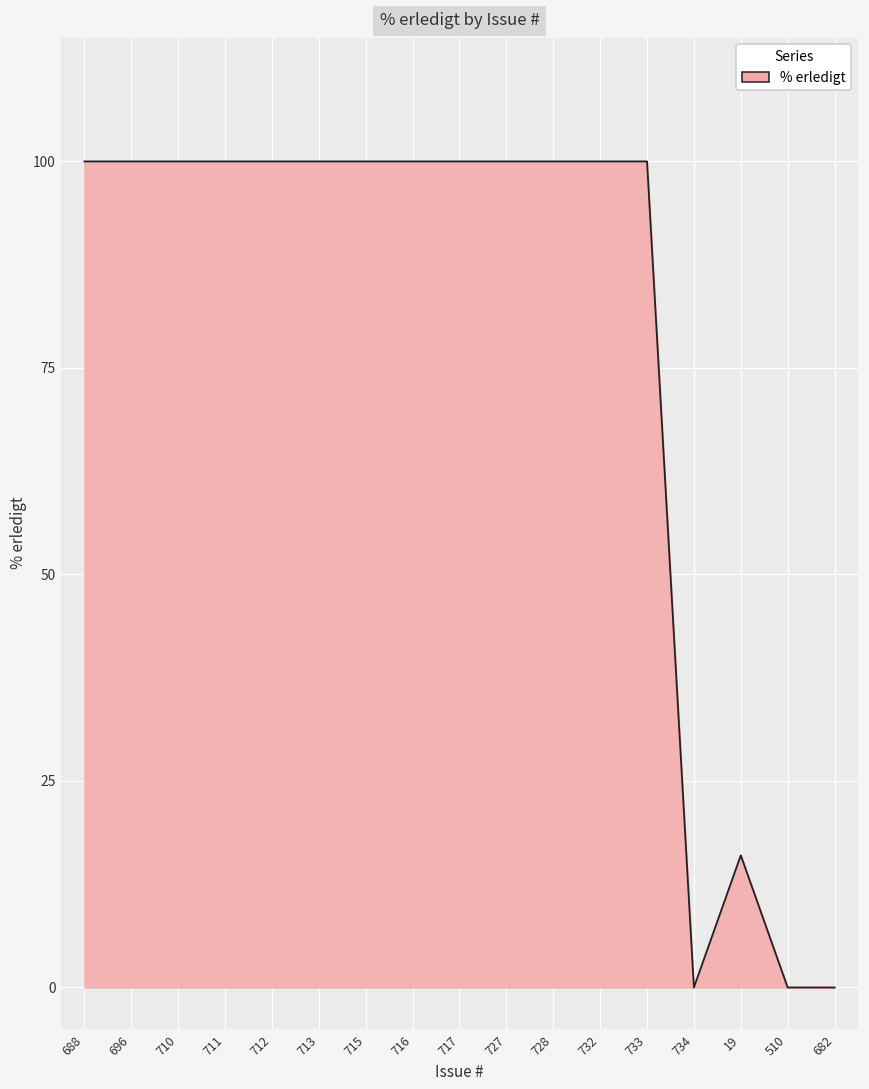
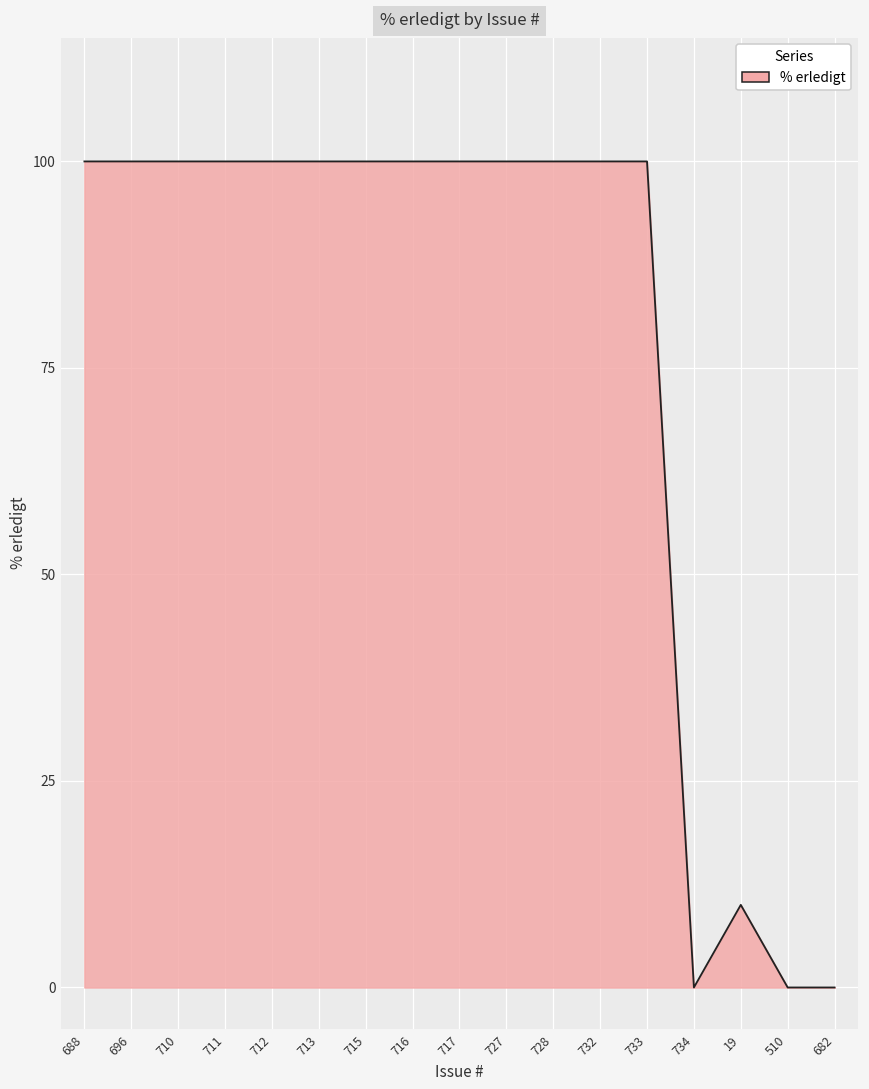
  {
    "688": 100,
    "696": 100,
    "710": 100,
    "711": 100,
    "712": 100,
    "713": 100,
    "715": 100,
    "716": 100,
    "717": 100,
    "727": 100,
    "728": 100,
    "732": 100,
    "733": 100,
    "734": 0,
-   "19": 16,
+   "19": 10,
    "510": 0,
    "682": 0
  }
